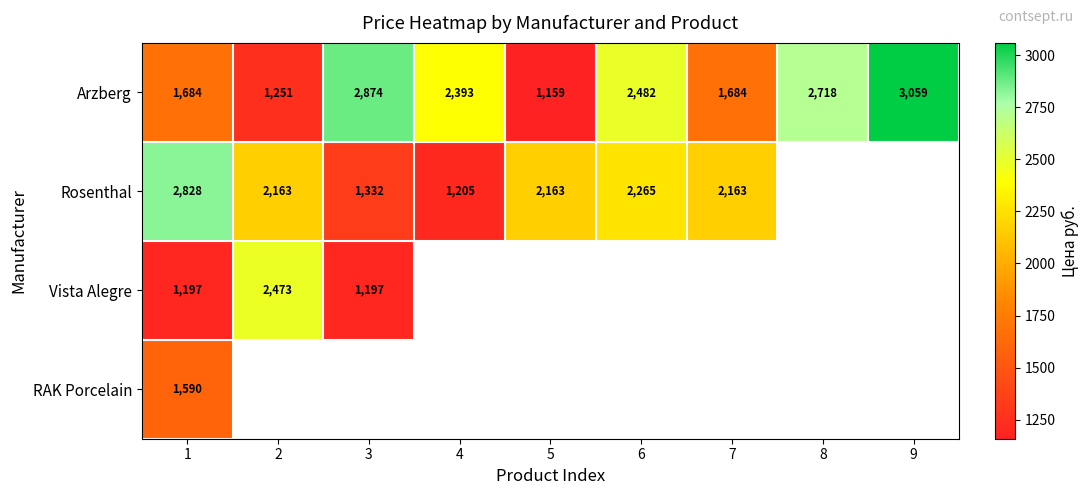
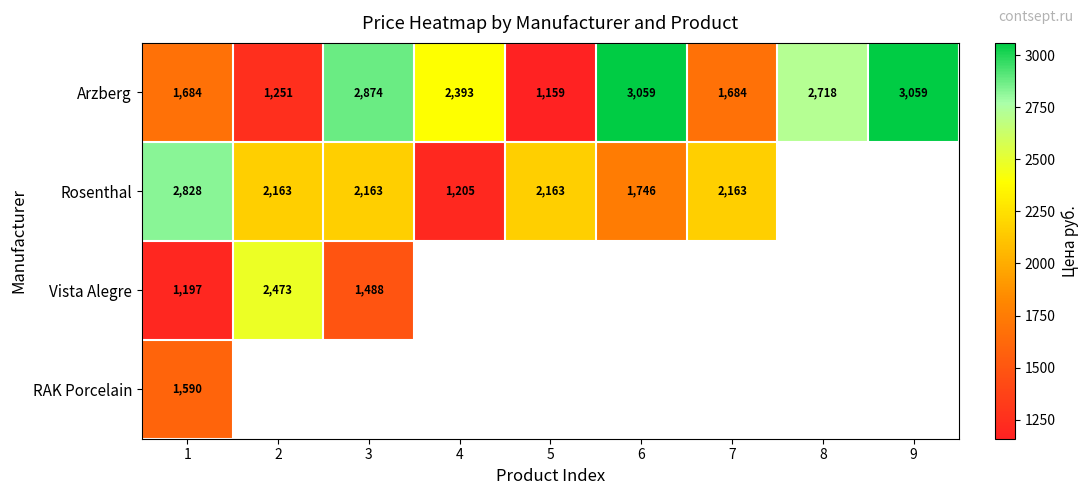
  {
    "Arzberg": {
      "1": "1,684",
      "2": "1,251",
      "3": "2,874",
      "4": "2,393",
      "5": "1,159",
-     "6": "2,482",
+     "6": "3,059",
      "7": "1,684",
      "8": "2,718",
      "9": "3,059"
    },
    "Rosenthal": {
      "1": "2,828",
      "2": "2,163",
-     "3": "1,332",
+     "3": "2,163",
      "4": "1,205",
      "5": "2,163",
-     "6": "2,265",
+     "6": "1,746",
      "7": "2,163"
    },
    "Vista Alegre": {
      "1": "1,197",
      "2": "2,473",
-     "3": "1,197"
+     "3": "1,488"
    },
    "RAK Porcelain": {
      "1": "1,590"
    }
  }
